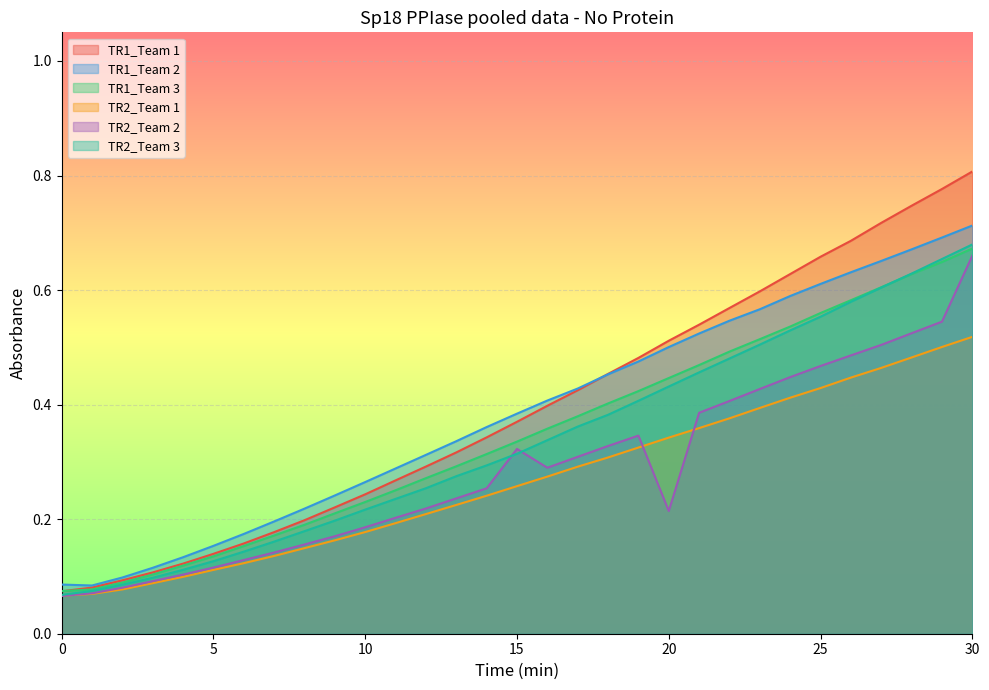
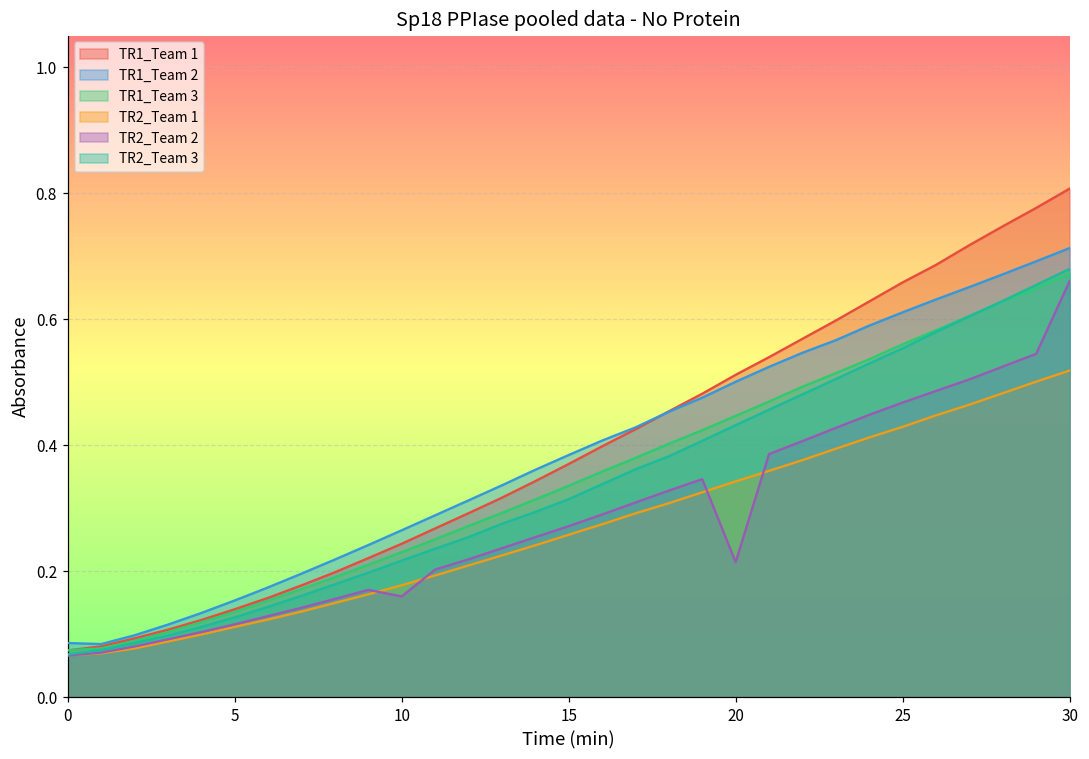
  {
    "TR2_Team 2": {
-     "10": 0.19,
-     "15": 0.32,
+     "10": 0.16,
+     "15": 0.27,
      "20": 0.21,
      "25": 0.47,
      "30": 0.66
    }
  }
